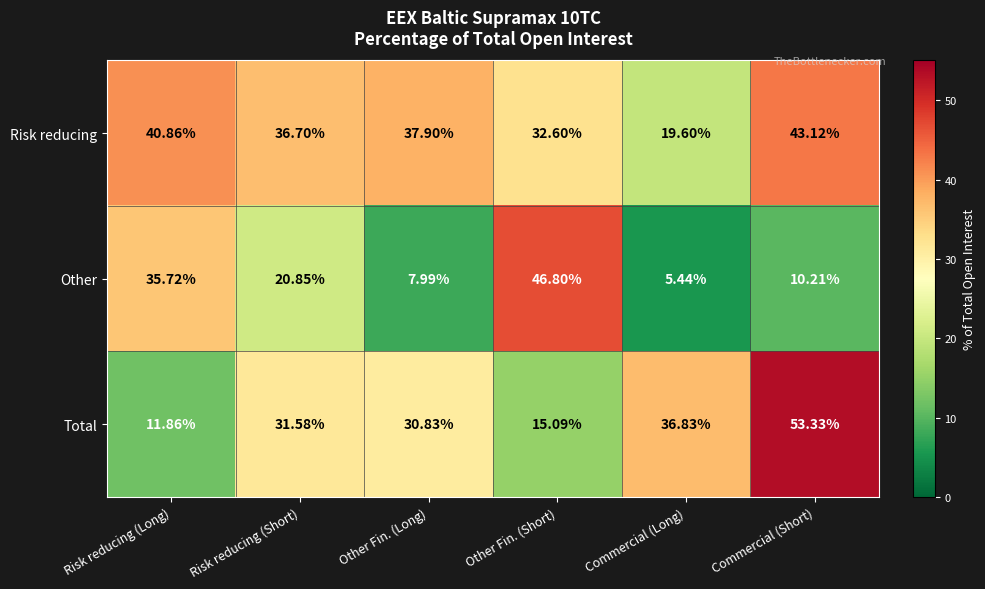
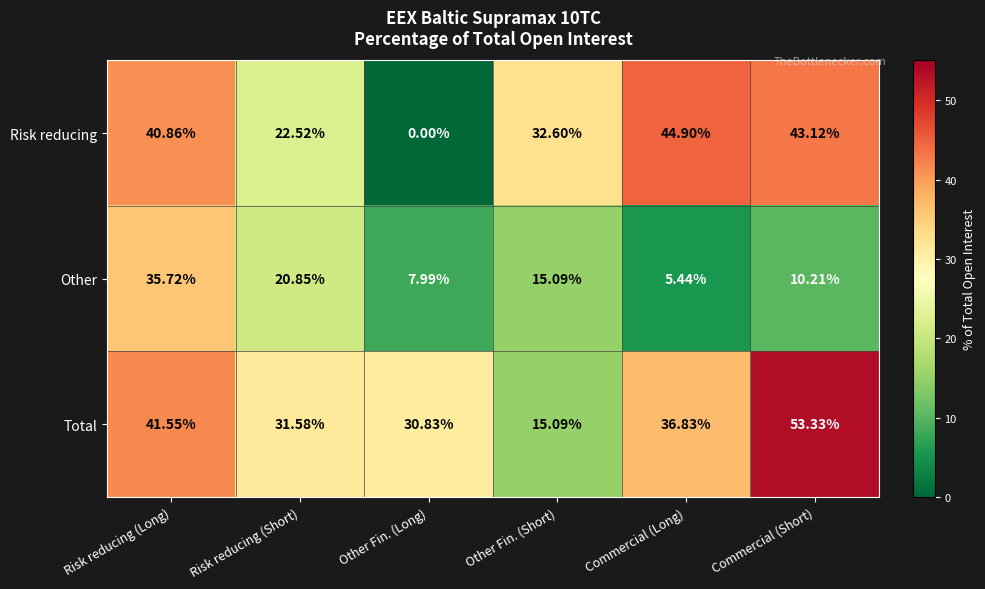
  {
    "Risk reducing": {
      "Risk reducing (Long)": "40.86%",
-     "Risk reducing (Short)": "36.70%",
-     "Other Fin. (Long)": "37.90%",
+     "Risk reducing (Short)": "22.52%",
+     "Other Fin. (Long)": "0.00%",
      "Other Fin. (Short)": "32.60%",
-     "Commercial (Long)": "19.60%"
+     "Commercial (Long)": "44.90%"
    },
    "Other": {
      "Risk reducing (Long)": "35.72%",
      "Risk reducing (Short)": "20.85%",
      "Other Fin. (Long)": "7.99%",
-     "Other Fin. (Short)": "46.80%",
+     "Other Fin. (Short)": "15.09%",
      "Commercial (Long)": "5.44%",
      "Commercial (Short)": "10.21%"
    },
    "Total": {
-     "Risk reducing (Long)": "11.86%",
+     "Risk reducing (Long)": "41.55%",
      "Risk reducing (Short)": "31.58%",
      "Other Fin. (Long)": "30.83%",
      "Other Fin. (Short)": "15.09%",
      "Commercial (Long)": "36.83%",
      "Commercial (Short)": "53.33%"
    }
  }
